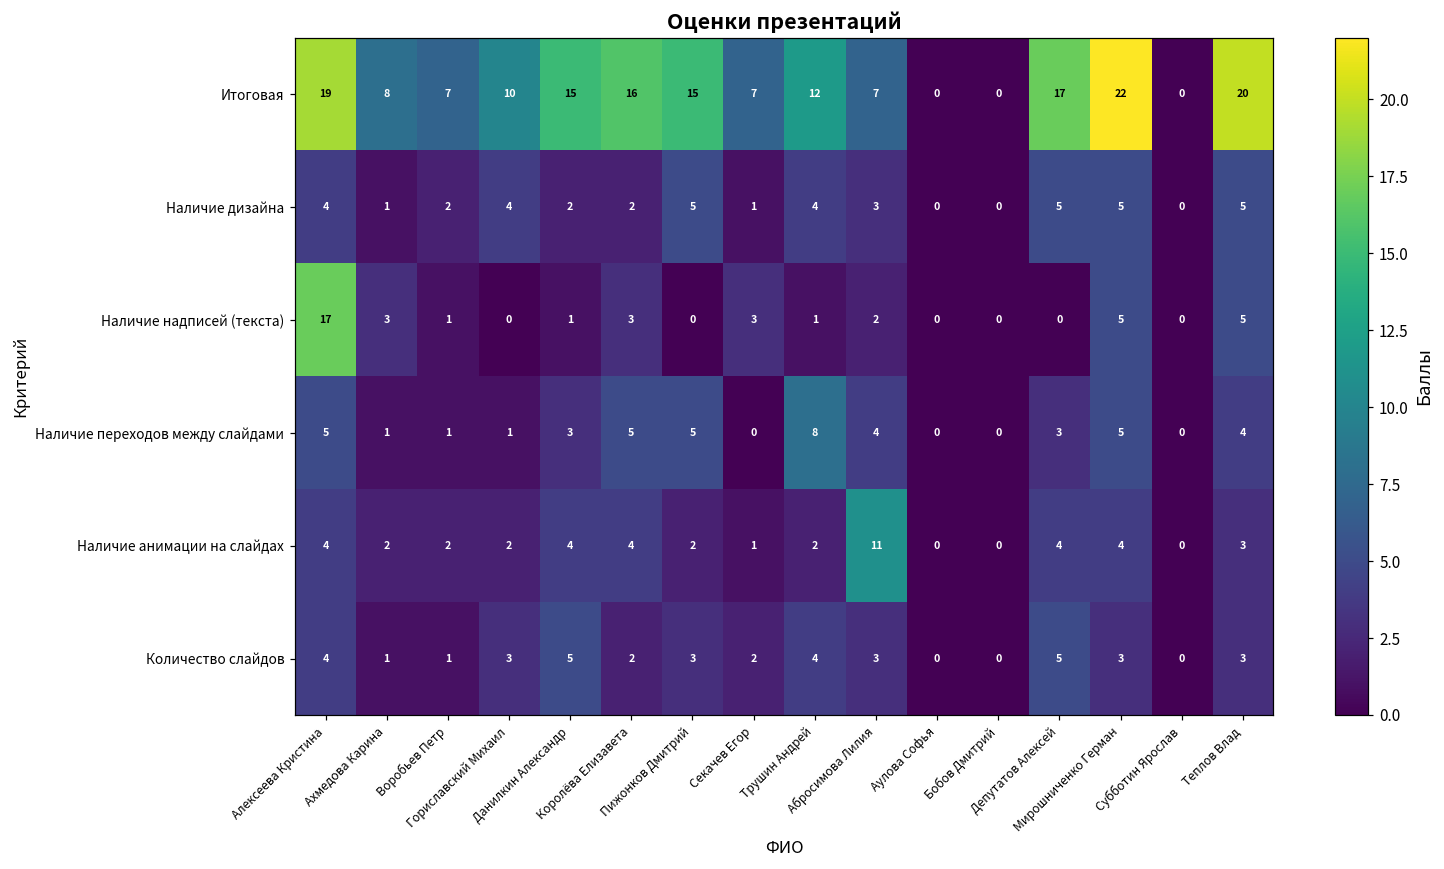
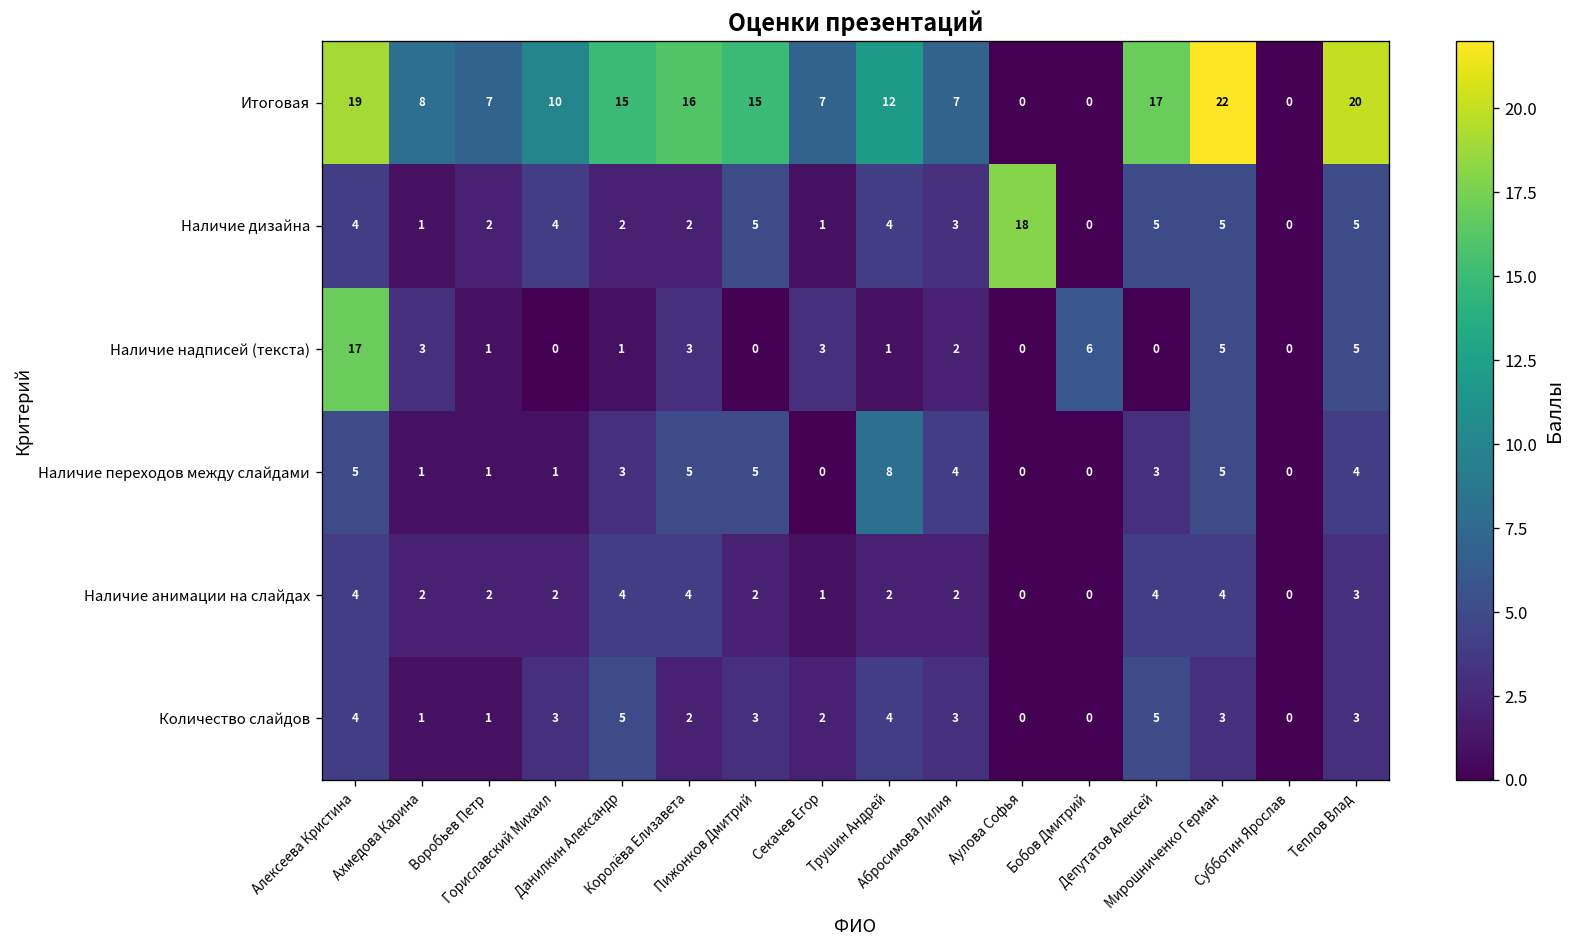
  {
    "Итоговая": {
      "Алексеева Кристина": 19,
      "Ахмедова Карина": 8,
      "Воробьев Петр": 7,
      "Гориславский Михаил": 10,
      "Данилкин Александр": 15,
      "Королёва Елизавета": 16,
      "Пижонков Дмитрий": 15,
      "Секачев Егор": 7,
      "Трушин Андрей": 12,
      "Абросимова Лилия": 7,
      "Аулова Софья": 0,
      "Бобов Дмитрий": 0,
      "Депутатов Алексей": 17,
      "Мирошниченко Герман": 22,
      "Субботин Ярослав": 0,
      "Теплов Влад": 20
    },
    "Наличие дизайна": {
      "Алексеева Кристина": 4,
      "Ахмедова Карина": 1,
      "Воробьев Петр": 2,
      "Гориславский Михаил": 4,
      "Данилкин Александр": 2,
      "Королёва Елизавета": 2,
      "Пижонков Дмитрий": 5,
      "Секачев Егор": 1,
      "Трушин Андрей": 4,
      "Абросимова Лилия": 3,
-     "Аулова Софья": 0,
+     "Аулова Софья": 18,
      "Бобов Дмитрий": 0,
      "Депутатов Алексей": 5,
      "Мирошниченко Герман": 5,
      "Субботин Ярослав": 0,
      "Теплов Влад": 5
    },
    "Наличие надписей (текста)": {
      "Алексеева Кристина": 17,
      "Ахмедова Карина": 3,
      "Воробьев Петр": 1,
      "Гориславский Михаил": 0,
      "Данилкин Александр": 1,
      "Королёва Елизавета": 3,
      "Пижонков Дмитрий": 0,
      "Секачев Егор": 3,
      "Трушин Андрей": 1,
      "Абросимова Лилия": 2,
      "Аулова Софья": 0,
-     "Бобов Дмитрий": 0,
+     "Бобов Дмитрий": 6,
      "Депутатов Алексей": 0,
      "Мирошниченко Герман": 5,
      "Субботин Ярослав": 0,
      "Теплов Влад": 5
    },
    "Наличие переходов между слайдами": {
      "Алексеева Кристина": 5,
      "Ахмедова Карина": 1,
      "Воробьев Петр": 1,
      "Гориславский Михаил": 1,
      "Данилкин Александр": 3,
      "Королёва Елизавета": 5,
      "Пижонков Дмитрий": 5,
      "Секачев Егор": 0,
      "Трушин Андрей": 8,
      "Абросимова Лилия": 4,
      "Аулова Софья": 0,
      "Бобов Дмитрий": 0,
      "Депутатов Алексей": 3,
      "Мирошниченко Герман": 5,
      "Субботин Ярослав": 0,
      "Теплов Влад": 4
    },
    "Наличие анимации на слайдах": {
      "Алексеева Кристина": 4,
      "Ахмедова Карина": 2,
      "Воробьев Петр": 2,
      "Гориславский Михаил": 2,
      "Данилкин Александр": 4,
      "Королёва Елизавета": 4,
      "Пижонков Дмитрий": 2,
      "Секачев Егор": 1,
      "Трушин Андрей": 2,
-     "Абросимова Лилия": 11,
+     "Абросимова Лилия": 2,
      "Аулова Софья": 0,
      "Бобов Дмитрий": 0,
      "Депутатов Алексей": 4,
      "Мирошниченко Герман": 4,
      "Субботин Ярослав": 0,
      "Теплов Влад": 3
    },
    "Количество слайдов": {
      "Алексеева Кристина": 4,
      "Ахмедова Карина": 1,
      "Воробьев Петр": 1,
      "Гориславский Михаил": 3,
      "Данилкин Александр": 5,
      "Королёва Елизавета": 2,
      "Пижонков Дмитрий": 3,
      "Секачев Егор": 2,
      "Трушин Андрей": 4,
      "Абросимова Лилия": 3,
      "Аулова Софья": 0,
      "Бобов Дмитрий": 0,
      "Депутатов Алексей": 5,
      "Мирошниченко Герман": 3,
      "Субботин Ярослав": 0,
      "Теплов Влад": 3
    }
  }
